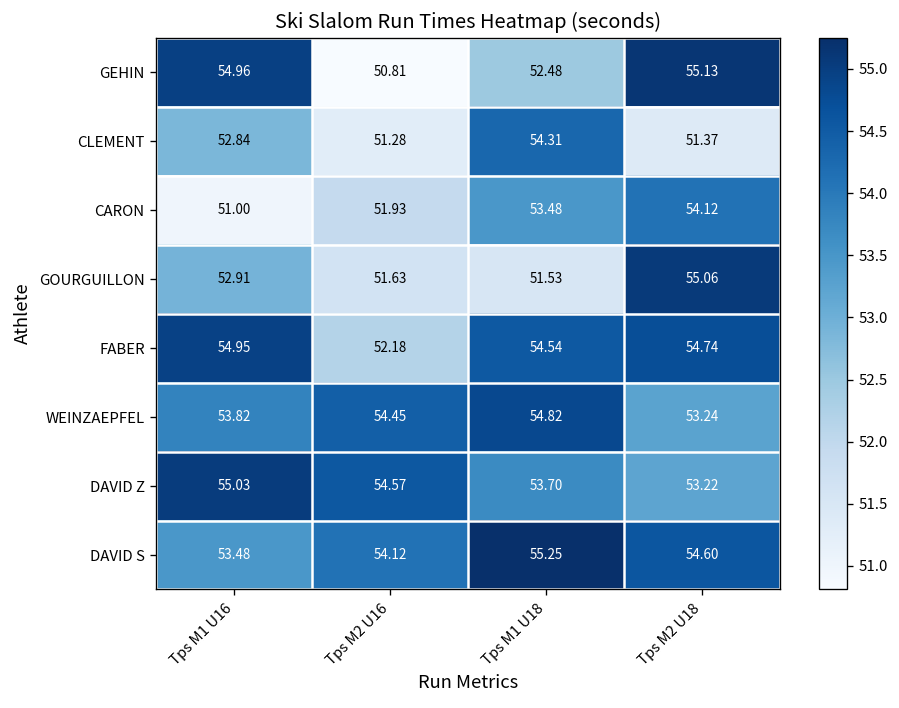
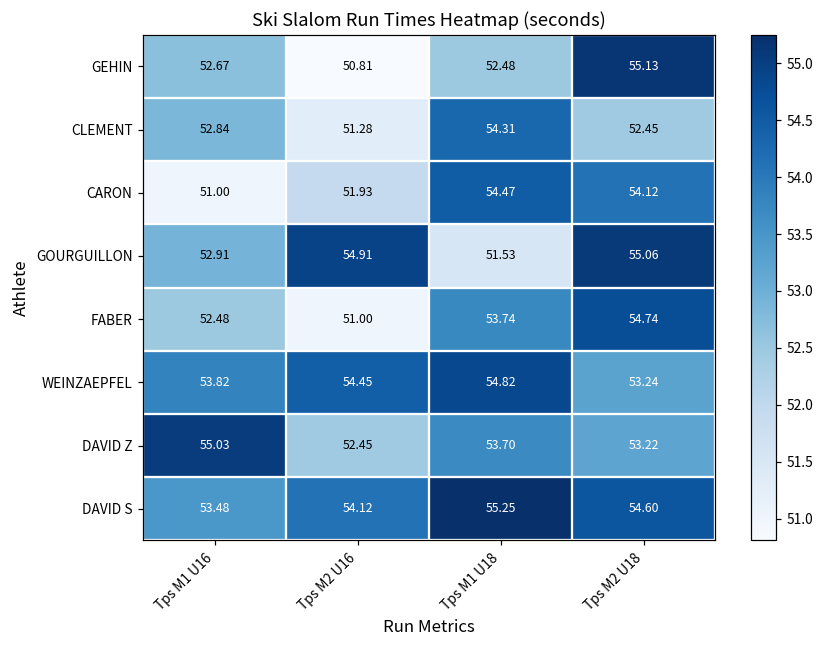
  {
    "GEHIN": {
-     "Tps M1 U16": 54.96,
+     "Tps M1 U16": 52.67,
      "Tps M2 U16": 50.81,
      "Tps M1 U18": 52.48,
      "Tps M2 U18": 55.13
    },
    "CLEMENT": {
      "Tps M1 U16": 52.84,
      "Tps M2 U16": 51.28,
      "Tps M1 U18": 54.31,
-     "Tps M2 U18": 51.37
+     "Tps M2 U18": 52.45
    },
    "CARON": {
      "Tps M1 U16": 51.00,
      "Tps M2 U16": 51.93,
-     "Tps M1 U18": 53.48,
+     "Tps M1 U18": 54.47,
      "Tps M2 U18": 54.12
    },
    "GOURGUILLON": {
      "Tps M1 U16": 52.91,
-     "Tps M2 U16": 51.63,
+     "Tps M2 U16": 54.91,
      "Tps M1 U18": 51.53,
      "Tps M2 U18": 55.06
    },
    "FABER": {
-     "Tps M1 U16": 54.95,
-     "Tps M2 U16": 52.18,
-     "Tps M1 U18": 54.54,
+     "Tps M1 U16": 52.48,
+     "Tps M2 U16": 51.00,
+     "Tps M1 U18": 53.74,
      "Tps M2 U18": 54.74
    },
    "WEINZAEPFEL": {
      "Tps M1 U16": 53.82,
      "Tps M2 U16": 54.45,
      "Tps M1 U18": 54.82,
      "Tps M2 U18": 53.24
    },
    "DAVID Z": {
      "Tps M1 U16": 55.03,
-     "Tps M2 U16": 54.57,
+     "Tps M2 U16": 52.45,
      "Tps M1 U18": 53.70,
      "Tps M2 U18": 53.22
    },
    "DAVID S": {
      "Tps M1 U16": 53.48,
      "Tps M2 U16": 54.12,
      "Tps M1 U18": 55.25,
      "Tps M2 U18": 54.60
    }
  }
